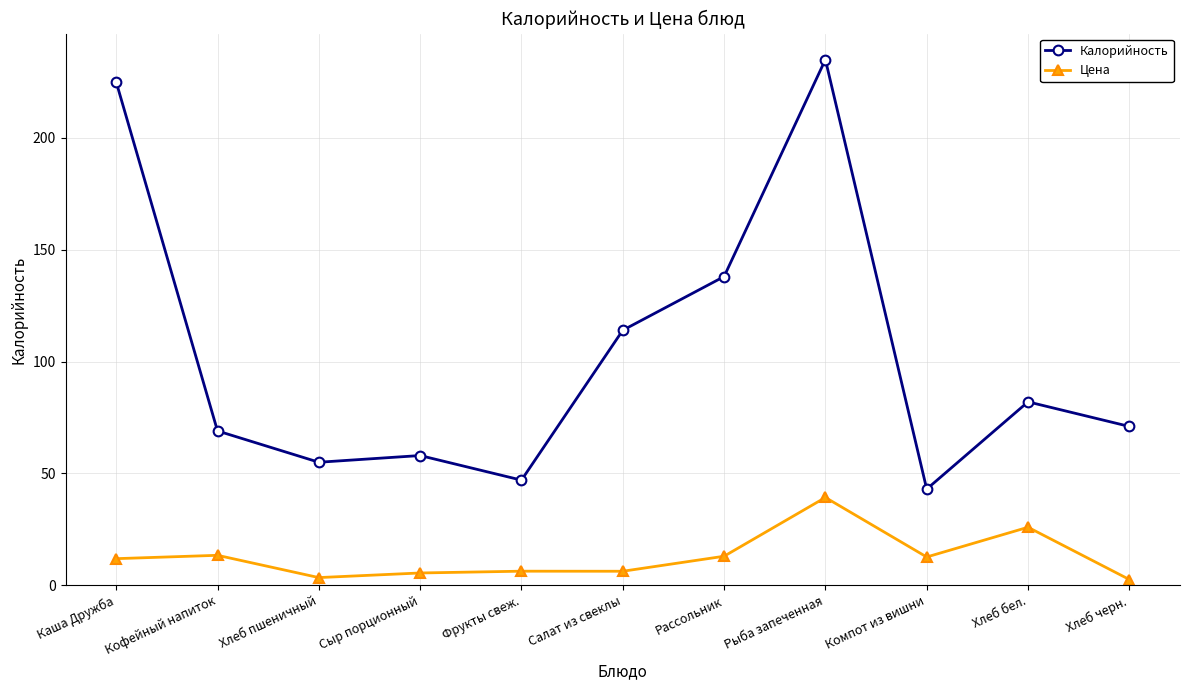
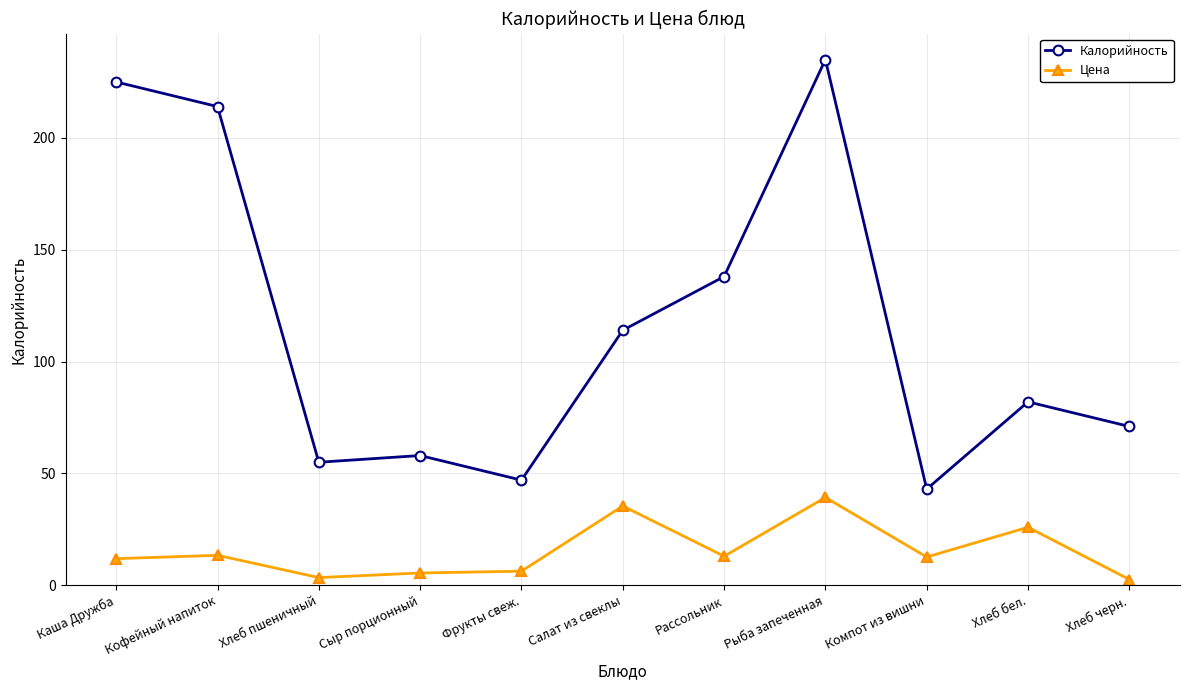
  {
    "Калорийность": {
      "Каша Дружба": 225,
-     "Кофейный напиток": 69,
+     "Кофейный напиток": 214,
      "Хлеб пшеничный": 55,
      "Сыр порционный": 58,
      "Фрукты свеж.": 47,
      "Салат из свеклы": 114,
      "Рассольник": 138,
      "Рыба запеченная": 235,
      "Компот из вишни": 43,
      "Хлеб бел.": 82,
      "Хлеб черн.": 71
    },
    "Цена": {
      "Каша Дружба": 12,
      "Кофейный напиток": 13,
      "Хлеб пшеничный": 3,
      "Сыр порционный": 6,
      "Фрукты свеж.": 6,
-     "Салат из свеклы": 6,
+     "Салат из свеклы": 35,
      "Рассольник": 13,
      "Рыба запеченная": 39,
      "Компот из вишни": 13,
      "Хлеб бел.": 26,
      "Хлеб черн.": 3
    }
  }
